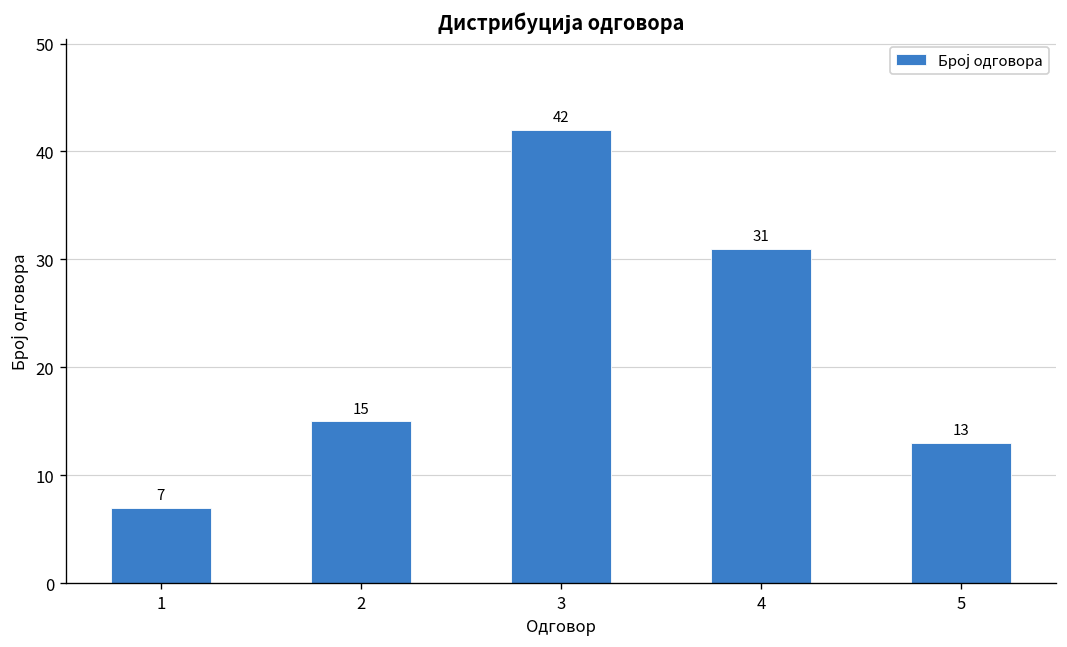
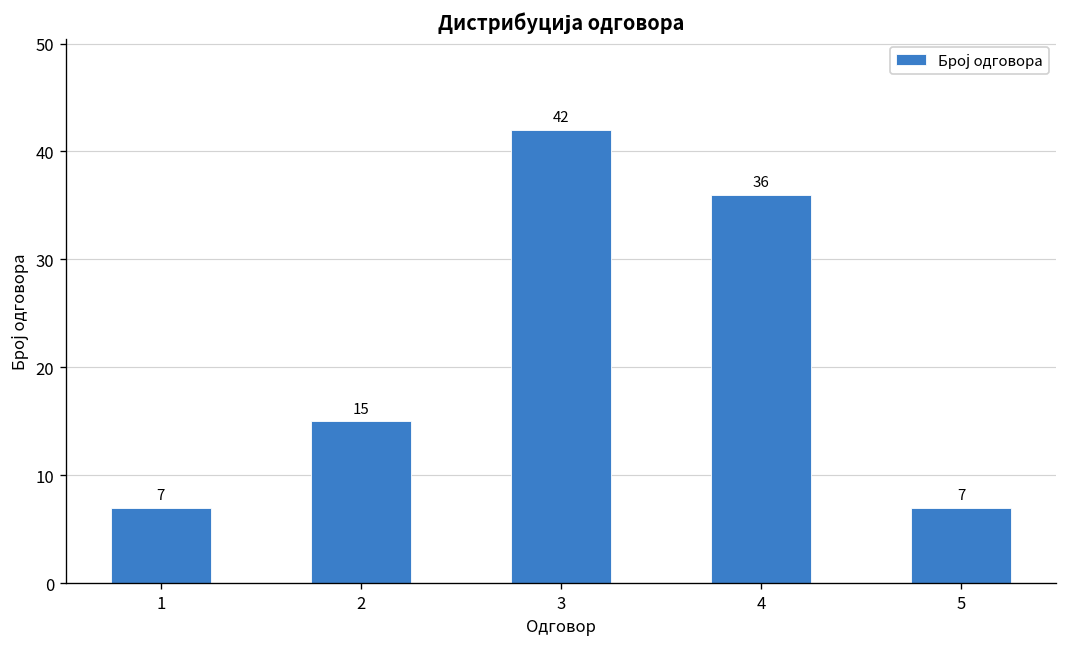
  {
    "1": 7,
    "2": 15,
    "3": 42,
-   "4": 31,
-   "5": 13
+   "4": 36,
+   "5": 7
  }
